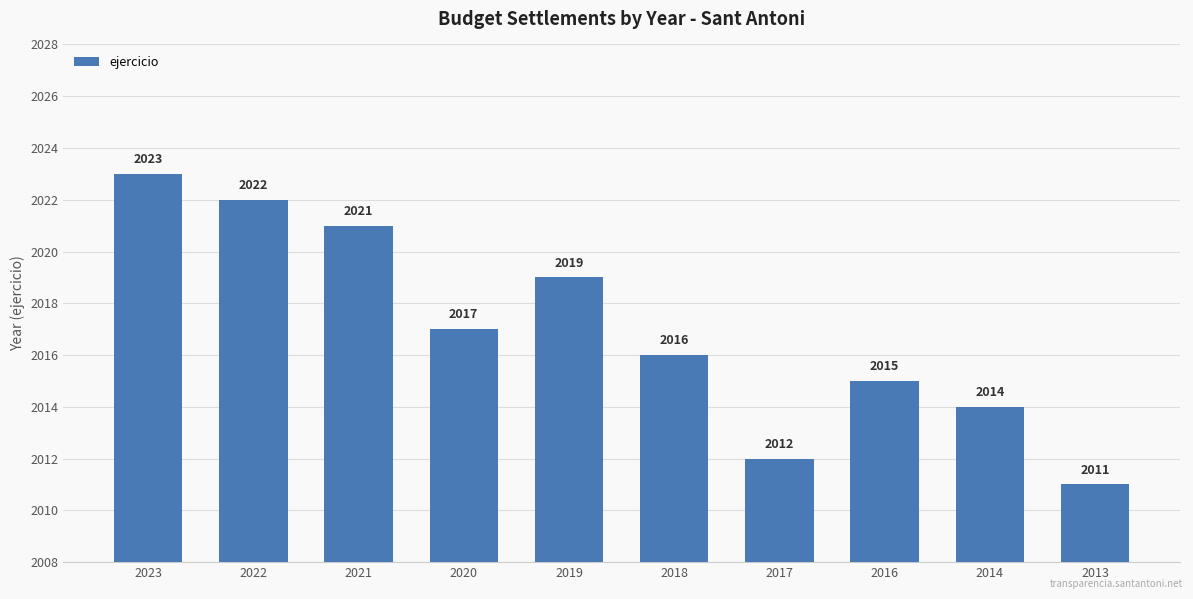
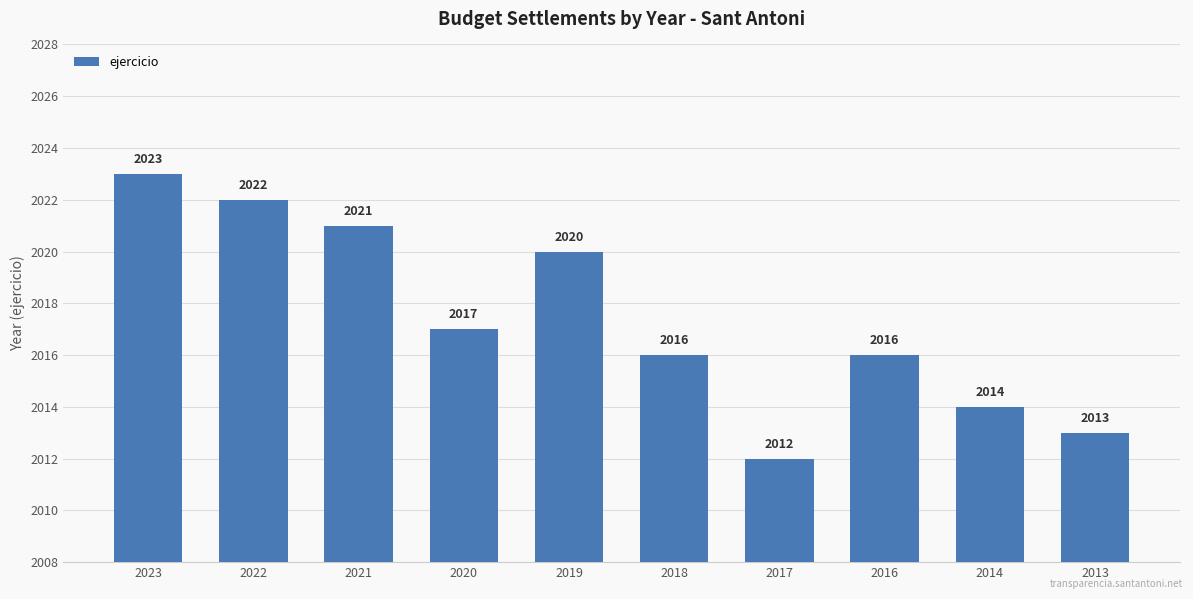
  {
    "2023": 2023,
    "2022": 2022,
    "2021": 2021,
    "2020": 2017,
-   "2019": 2019,
+   "2019": 2020,
    "2018": 2016,
    "2017": 2012,
-   "2016": 2015,
+   "2016": 2016,
    "2014": 2014,
-   "2013": 2011
+   "2013": 2013
  }
